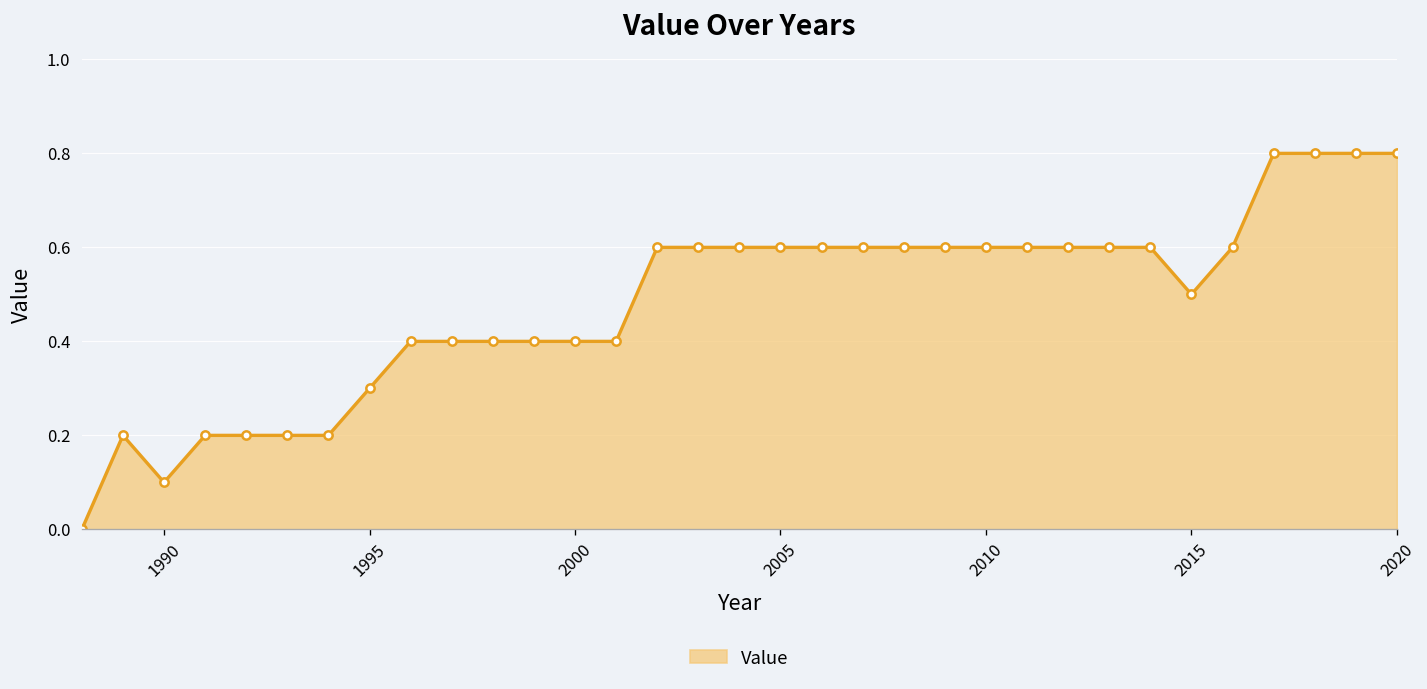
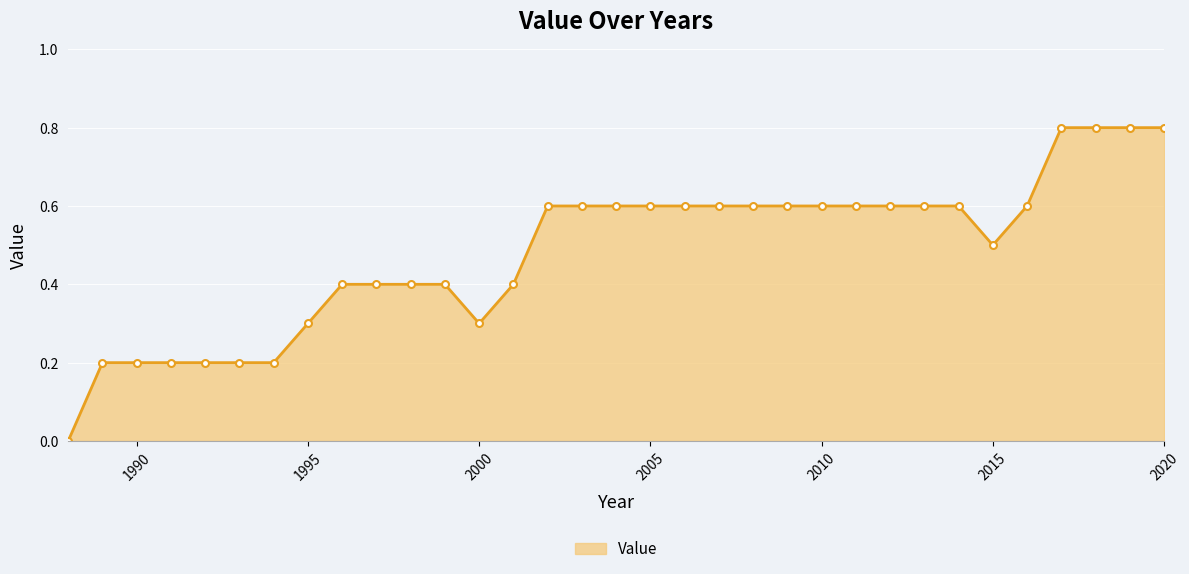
  {
-   "1990": 0.1,
+   "1990": 0.2,
    "1995": 0.3,
-   "2000": 0.4,
+   "2000": 0.3,
    "2005": 0.6,
    "2010": 0.6,
    "2015": 0.5,
    "2020": 0.8
  }
